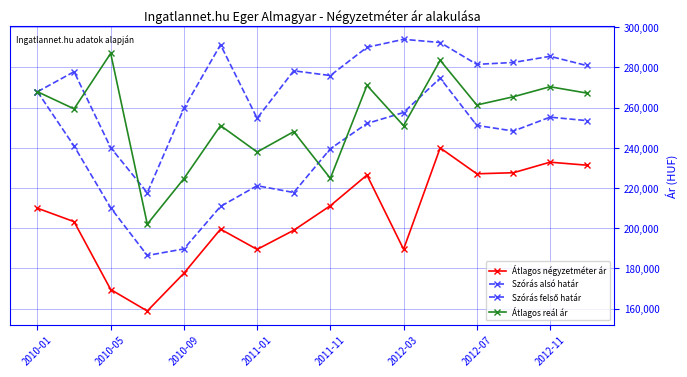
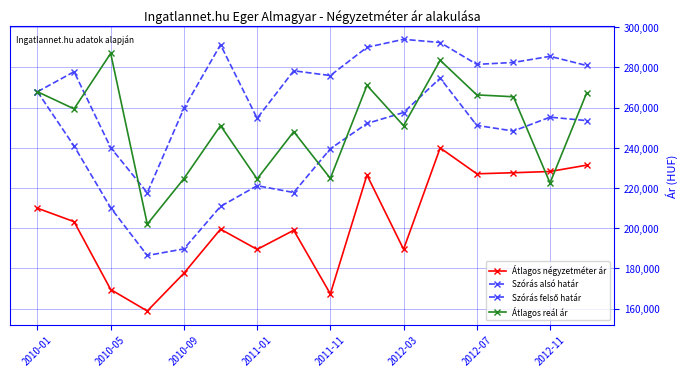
  {
    "Átlagos négyzetméter ár": {
      "2010-01": "210,000",
      "2010-05": "170,000",
      "2010-09": "178,000",
      "2011-01": "189,000",
-     "2011-11": "211,000",
+     "2011-11": "167,000",
      "2012-03": "190,000",
      "2012-07": "227,000",
-     "2012-11": "233,000"
+     "2012-11": "228,000"
    },
    "Átlagos reál ár": {
      "2010-05": "287,000",
      "2010-09": "225,000",
-     "2011-01": "238,000",
+     "2011-01": "225,000",
      "2011-11": "225,000",
      "2012-03": "251,000",
-     "2012-07": "261,000",
-     "2012-11": "270,000"
+     "2012-07": "266,000",
+     "2012-11": "223,000"
    }
  }
